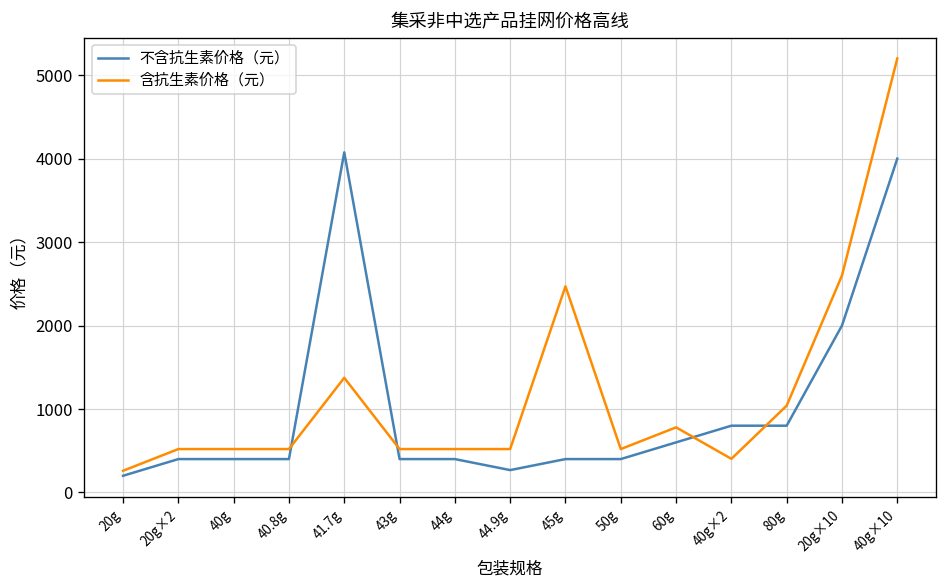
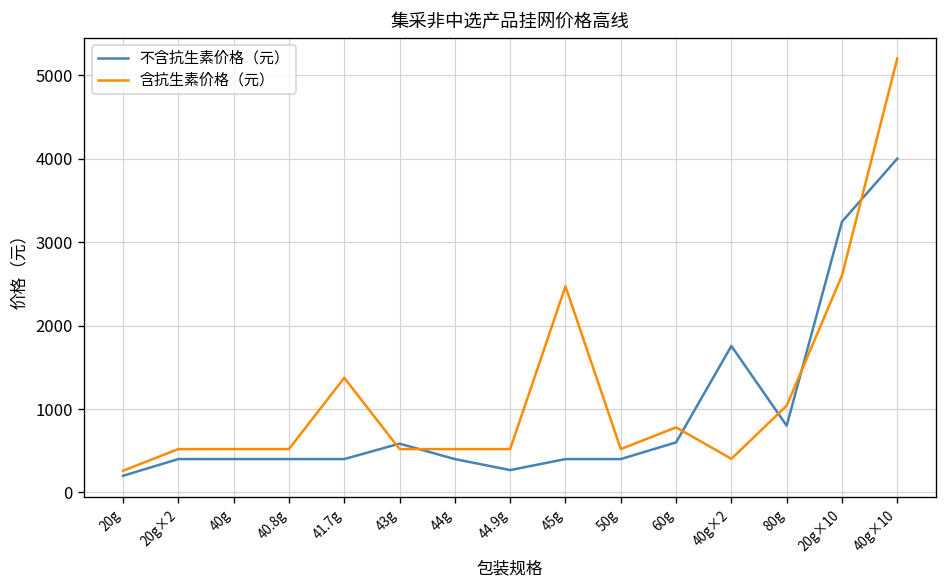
  {
    "不含抗生素价格（元）": {
      "20g": 200,
      "20g×2": 400,
      "40g": 400,
      "40.8g": 400,
-     "41.7g": 4100,
-     "43g": 400,
+     "41.7g": 400,
+     "43g": 600,
      "44g": 400,
      "44.9g": 300,
      "45g": 400,
      "50g": 400,
      "60g": 600,
-     "40g×2": 800,
+     "40g×2": 1800,
      "80g": 800,
-     "20g×10": 2000,
+     "20g×10": 3200,
      "40g×10": 4000
    },
    "含抗生素价格（元）": {
      "20g": 300,
      "20g×2": 500,
      "40g": 500,
      "40.8g": 500,
      "41.7g": 1400,
      "43g": 500,
      "44g": 500,
      "44.9g": 500,
      "45g": 2500,
      "50g": 500,
      "60g": 800,
      "40g×2": 400,
      "80g": 1000,
      "20g×10": 2600,
      "40g×10": 5200
    }
  }
